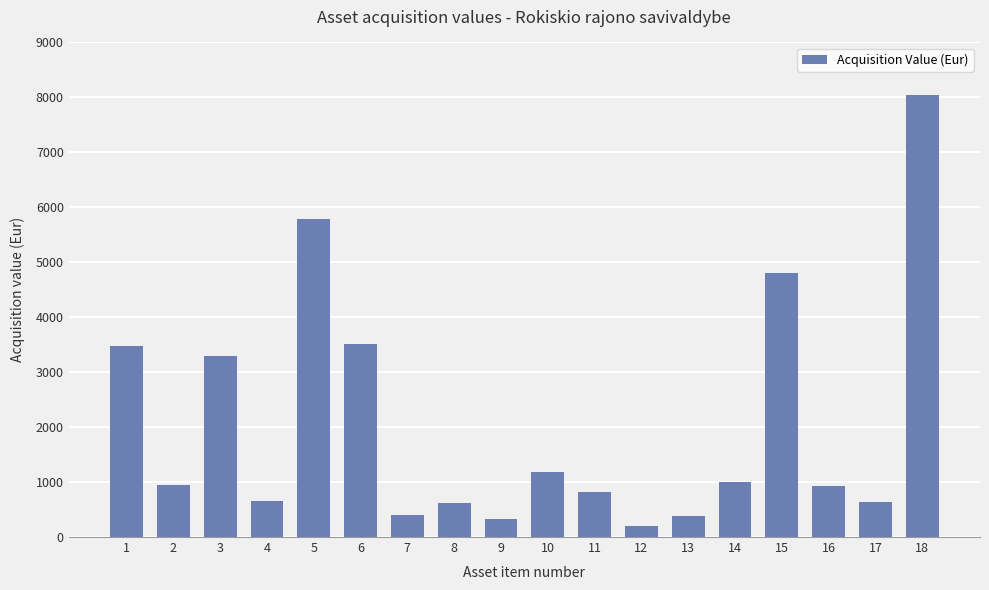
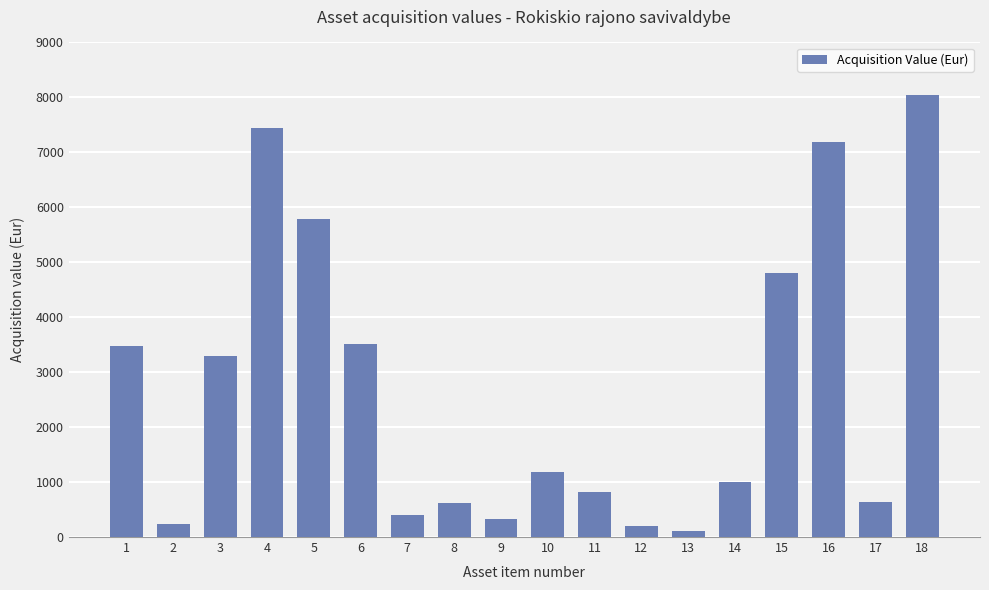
  {
    "1": 3500,
-   "2": 900,
+   "2": 200,
    "3": 3300,
-   "4": 700,
+   "4": 7400,
    "5": 5800,
    "6": 3500,
    "7": 400,
    "8": 600,
    "9": 300,
    "10": 1200,
    "11": 800,
    "12": 200,
-   "13": 400,
+   "13": 100,
    "14": 1000,
    "15": 4800,
-   "16": 900,
+   "16": 7200,
    "17": 600,
    "18": 8000
  }
